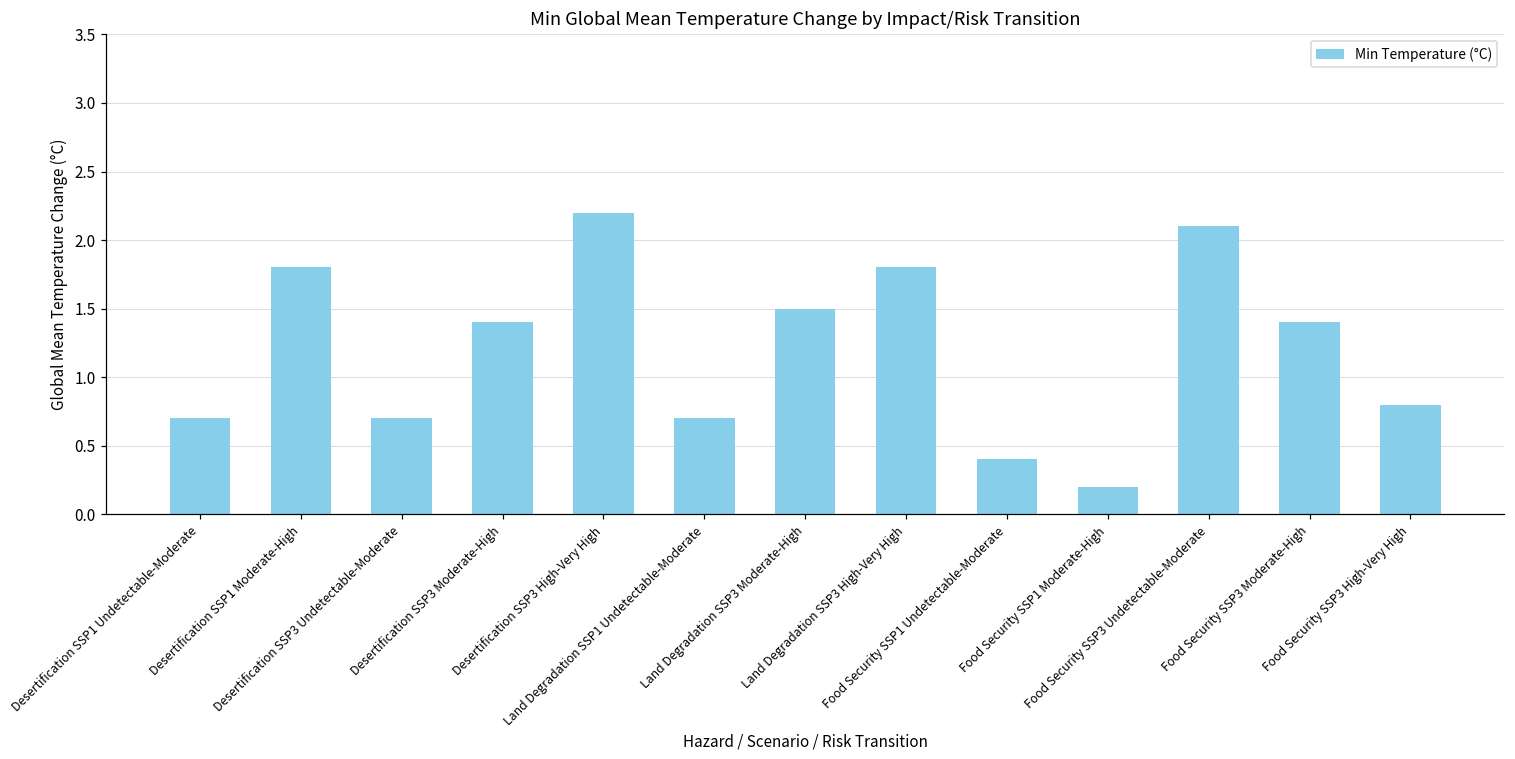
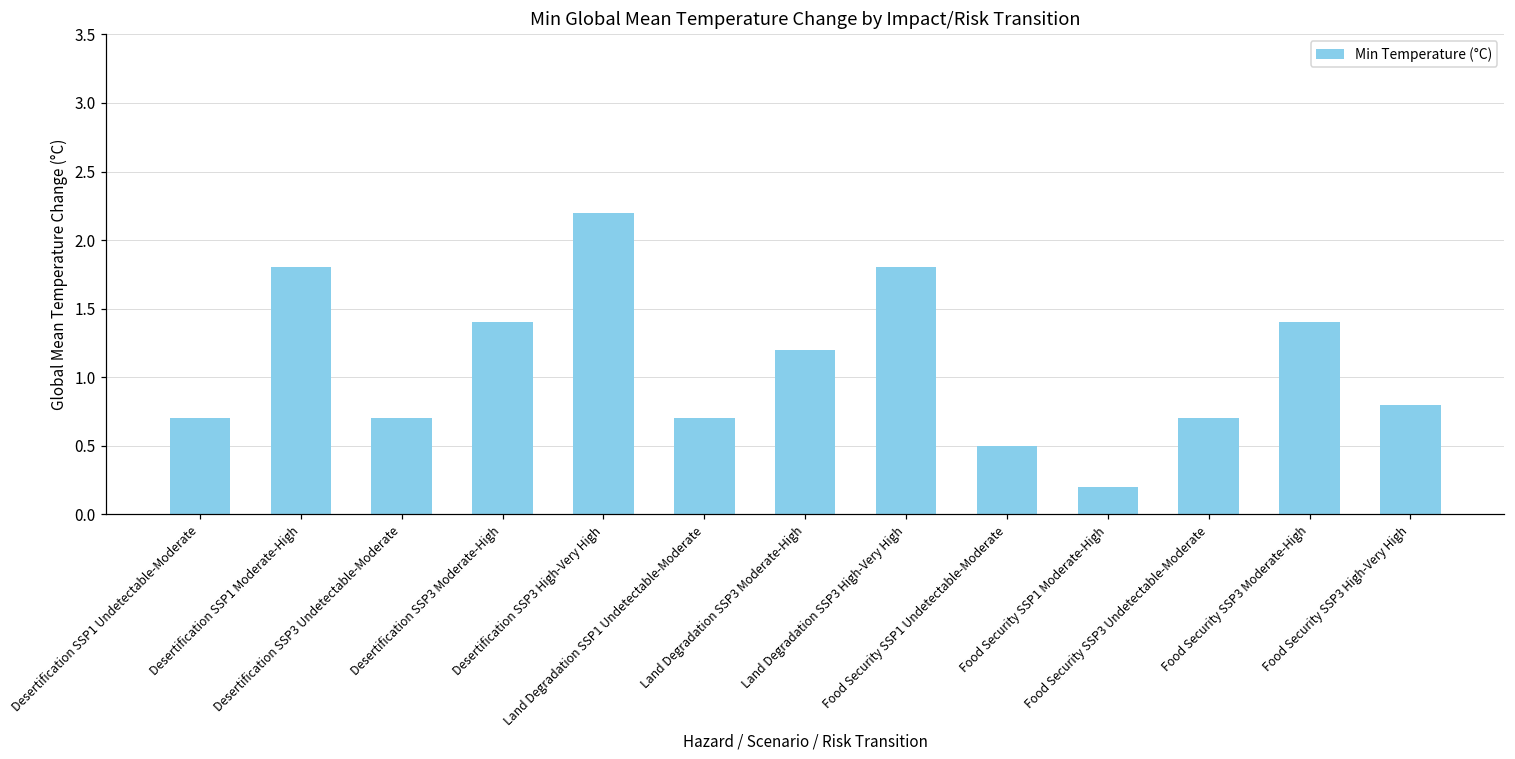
  {
    "Desertification SSP1 Undetectable-Moderate": 0.7,
    "Desertification SSP1 Moderate-High": 1.8,
    "Desertification SSP3 Undetectable-Moderate": 0.7,
    "Desertification SSP3 Moderate-High": 1.4,
    "Desertification SSP3 High-Very High": 2.2,
    "Land Degradation SSP1 Undetectable-Moderate": 0.7,
-   "Land Degradation SSP3 Moderate-High": 1.5,
+   "Land Degradation SSP3 Moderate-High": 1.2,
    "Land Degradation SSP3 High-Very High": 1.8,
-   "Food Security SSP1 Undetectable-Moderate": 0.4,
+   "Food Security SSP1 Undetectable-Moderate": 0.5,
    "Food Security SSP1 Moderate-High": 0.2,
-   "Food Security SSP3 Undetectable-Moderate": 2.1,
+   "Food Security SSP3 Undetectable-Moderate": 0.7,
    "Food Security SSP3 Moderate-High": 1.4,
    "Food Security SSP3 High-Very High": 0.8
  }
